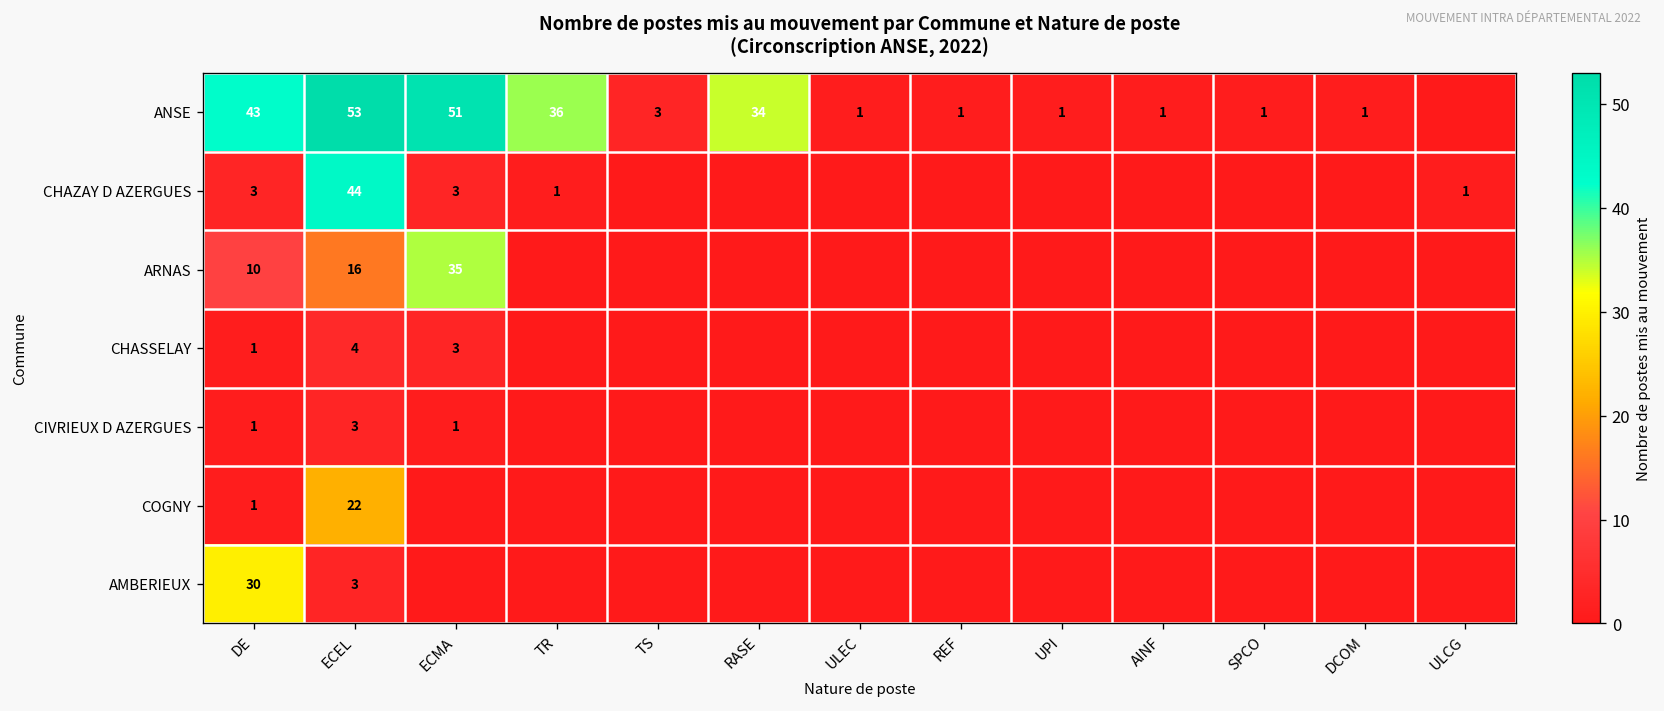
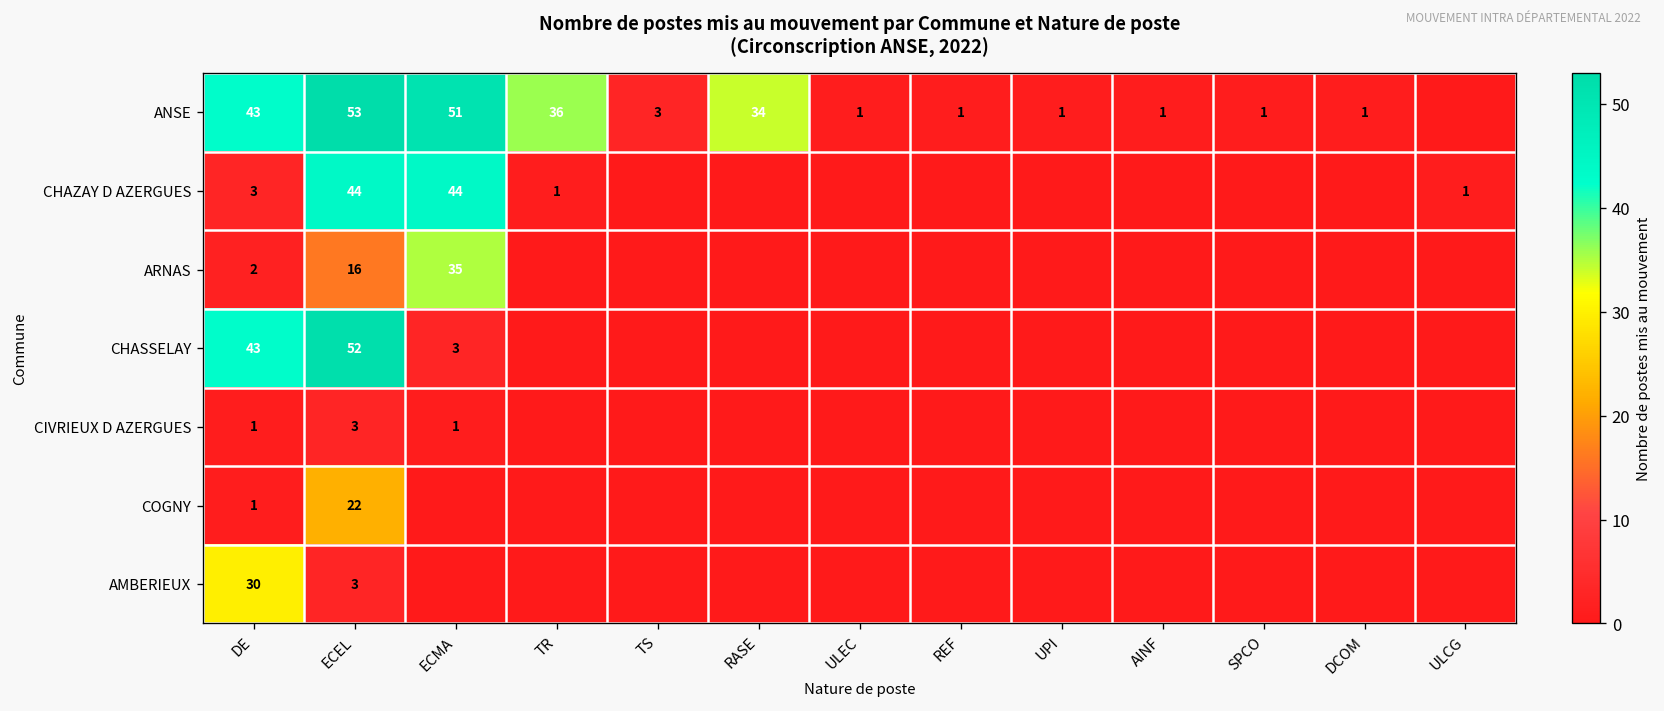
  {
    "ANSE": {
      "DE": 43,
      "ECEL": 53,
      "ECMA": 51,
      "TR": 36,
      "TS": 3,
      "RASE": 34,
      "ULEC": 1,
      "REF": 1,
      "UPI": 1,
      "AINF": 1,
      "SPCO": 1,
      "DCOM": 1
    },
    "CHAZAY D AZERGUES": {
      "DE": 3,
      "ECEL": 44,
-     "ECMA": 3,
+     "ECMA": 44,
      "TR": 1,
      "ULCG": 1
    },
    "ARNAS": {
-     "DE": 10,
+     "DE": 2,
      "ECEL": 16,
      "ECMA": 35
    },
    "CHASSELAY": {
-     "DE": 1,
-     "ECEL": 4,
+     "DE": 43,
+     "ECEL": 52,
      "ECMA": 3
    },
    "CIVRIEUX D AZERGUES": {
      "DE": 1,
      "ECEL": 3,
      "ECMA": 1
    },
    "COGNY": {
      "DE": 1,
      "ECEL": 22
    },
    "AMBERIEUX": {
      "DE": 30,
      "ECEL": 3
    }
  }
